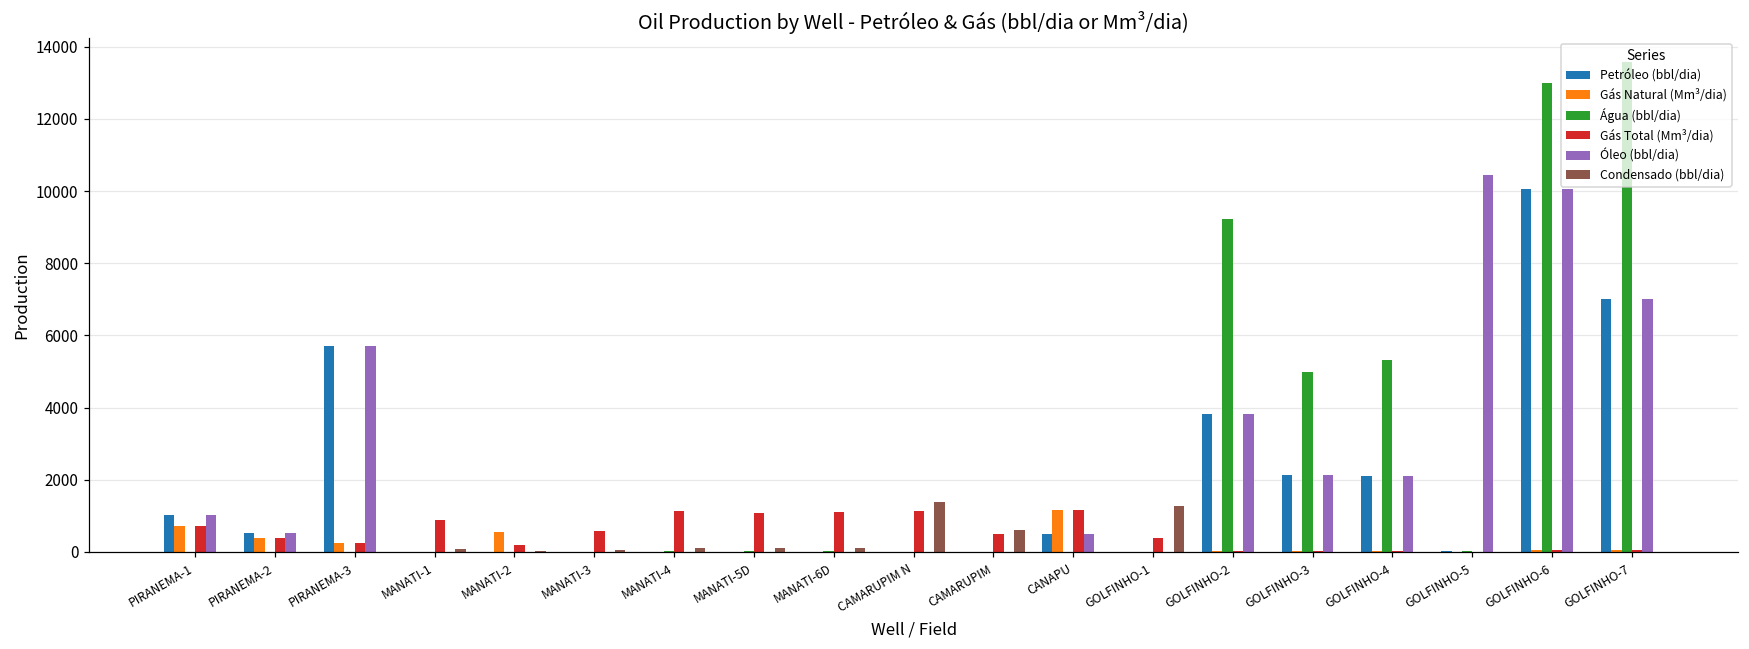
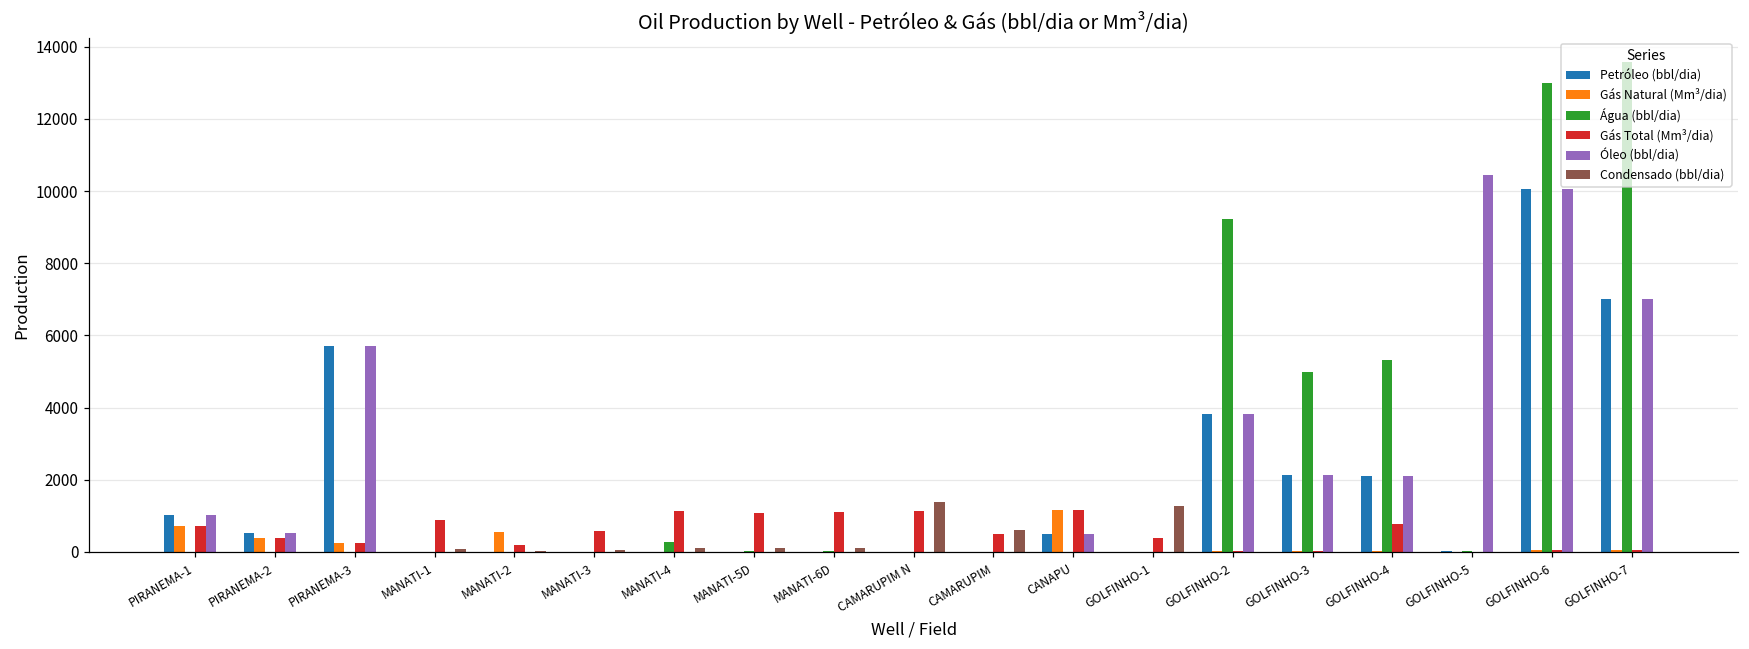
  {
    "Petróleo (bbl/dia)": {
      "PIRANEMA-1": 1000,
      "PIRANEMA-2": 500,
      "PIRANEMA-3": 5700,
      "MANATI-1": 0,
      "MANATI-2": 0,
      "MANATI-3": 0,
      "MANATI-4": 0,
      "MANATI-5D": 0,
      "MANATI-6D": 0,
      "CAMARUPIM N": 0,
      "CAMARUPIM": 0,
      "CANAPU": 500,
      "GOLFINHO-1": 0,
      "GOLFINHO-2": 3800,
      "GOLFINHO-3": 2100,
      "GOLFINHO-4": 2100,
      "GOLFINHO-6": 10100,
      "GOLFINHO-7": 7000
    },
    "Gás Natural (Mm³/dia)": {
      "PIRANEMA-1": 700,
      "PIRANEMA-2": 400,
      "PIRANEMA-3": 300,
      "MANATI-1": 0,
      "MANATI-2": 500,
      "MANATI-3": 0,
      "MANATI-4": 0,
      "MANATI-5D": 0,
      "MANATI-6D": 0,
      "CAMARUPIM N": 0,
      "CAMARUPIM": 0,
      "CANAPU": 1200,
      "GOLFINHO-1": 0
    },
    "Água (bbl/dia)": {
-     "MANATI-4": 0,
+     "MANATI-4": 300,
      "GOLFINHO-2": 9200,
      "GOLFINHO-3": 5000,
      "GOLFINHO-4": 5300,
      "GOLFINHO-6": 13000
    },
    "Gás Total (Mm³/dia)": {
      "PIRANEMA-1": 700,
      "PIRANEMA-2": 400,
      "PIRANEMA-3": 300,
      "MANATI-1": 900,
      "MANATI-2": 200,
      "MANATI-3": 600,
      "MANATI-4": 1100,
      "MANATI-5D": 1100,
      "MANATI-6D": 1100,
      "CAMARUPIM N": 1100,
      "CAMARUPIM": 500,
      "CANAPU": 1200,
      "GOLFINHO-1": 400,
-     "GOLFINHO-4": 0
+     "GOLFINHO-4": 800
    },
    "Óleo (bbl/dia)": {
      "PIRANEMA-1": 1000,
      "PIRANEMA-2": 500,
      "PIRANEMA-3": 5700,
      "MANATI-1": 0,
      "MANATI-2": 0,
      "MANATI-3": 0,
      "MANATI-4": 0,
      "MANATI-5D": 0,
      "MANATI-6D": 0,
      "CAMARUPIM N": 0,
      "CAMARUPIM": 0,
      "CANAPU": 500,
      "GOLFINHO-1": 0,
      "GOLFINHO-2": 3800,
      "GOLFINHO-3": 2100,
      "GOLFINHO-4": 2100,
      "GOLFINHO-5": 10400,
      "GOLFINHO-6": 10100,
      "GOLFINHO-7": 7000
    },
    "Condensado (bbl/dia)": {
      "PIRANEMA-1": 0,
      "PIRANEMA-2": 0,
      "PIRANEMA-3": 0,
      "MANATI-1": 100,
      "MANATI-4": 100,
      "MANATI-5D": 100,
      "MANATI-6D": 100,
      "CAMARUPIM N": 1400,
      "CAMARUPIM": 600,
      "CANAPU": 0,
      "GOLFINHO-1": 1300,
      "GOLFINHO-2": 0,
      "GOLFINHO-3": 0,
      "GOLFINHO-4": 0,
      "GOLFINHO-5": 0,
      "GOLFINHO-6": 0,
      "GOLFINHO-7": 0
    }
  }
